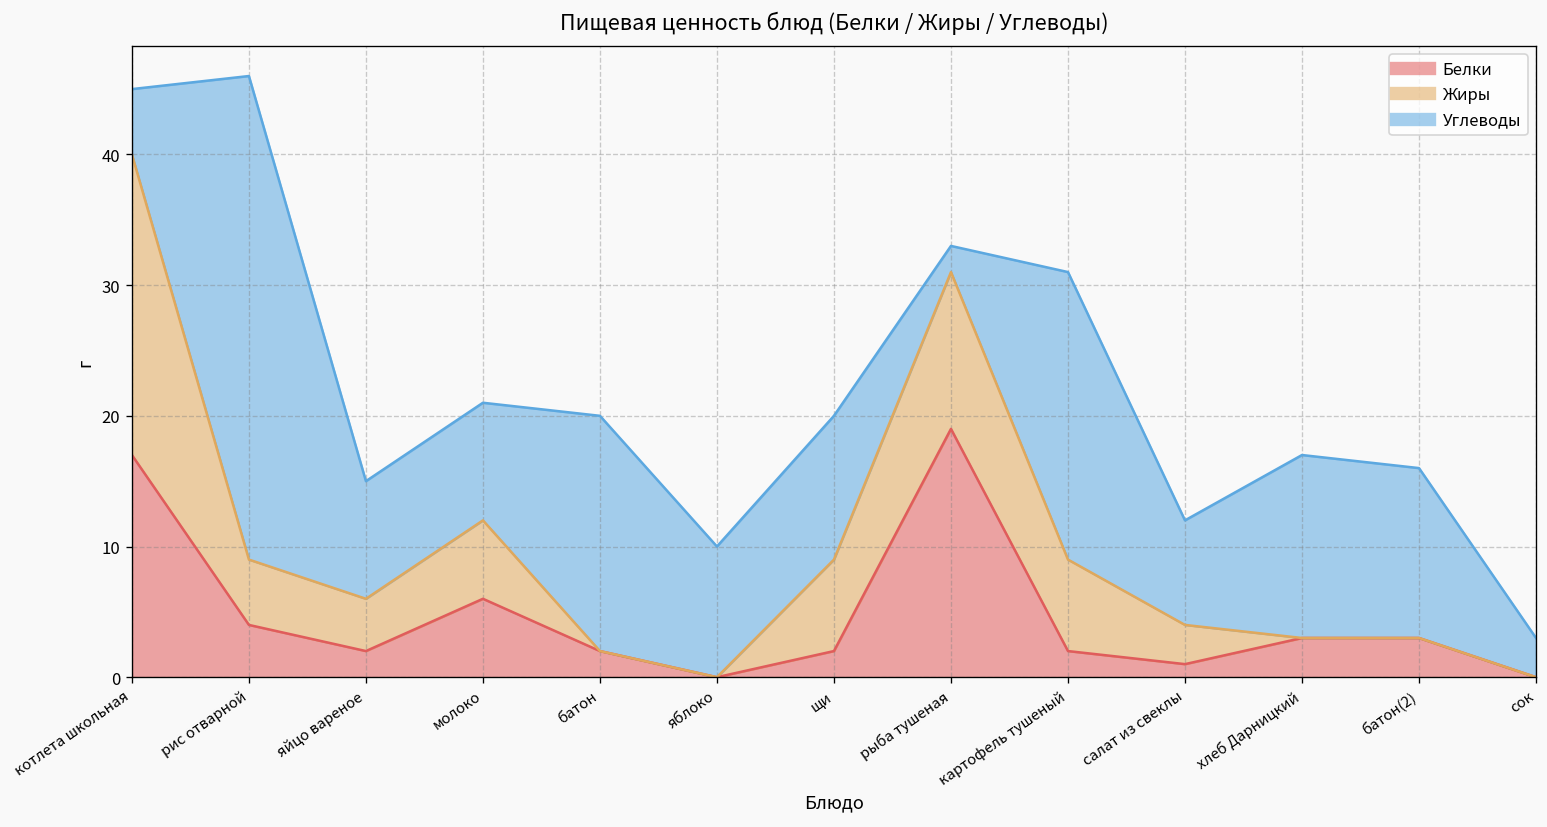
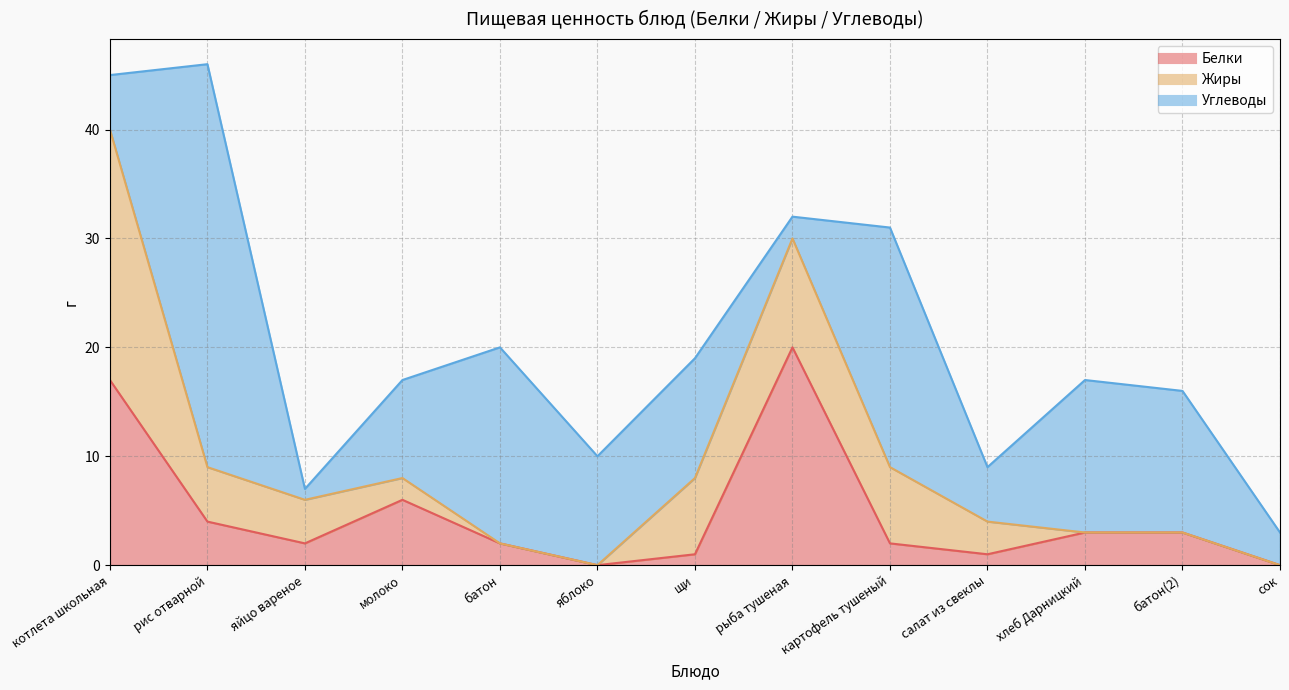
  {
    "Белки": {
      "котлета школьная": 17,
      "рис отварной": 4,
      "яйцо вареное": 2,
      "молоко": 6,
-     "щи": 2,
-     "рыба тушеная": 19,
+     "щи": 1,
+     "рыба тушеная": 20,
      "картофель тушеный": 2,
      "салат из свеклы": 1
    },
    "Жиры": {
      "котлета школьная": 23,
      "рис отварной": 5,
      "яйцо вареное": 4,
-     "молоко": 6,
+     "молоко": 2,
      "щи": 7,
-     "рыба тушеная": 12,
+     "рыба тушеная": 10,
      "картофель тушеный": 7,
      "салат из свеклы": 3
    },
    "Углеводы": {
      "котлета школьная": 5,
      "рис отварной": 37,
-     "яйцо вареное": 9,
+     "яйцо вареное": 1,
      "молоко": 9,
      "батон": 18,
      "яблоко": 10,
      "щи": 11,
      "рыба тушеная": 2,
      "картофель тушеный": 22,
-     "салат из свеклы": 8,
+     "салат из свеклы": 5,
      "хлеб Дарницкий": 14,
      "батон(2)": 13,
      "сок": 3
    }
  }
